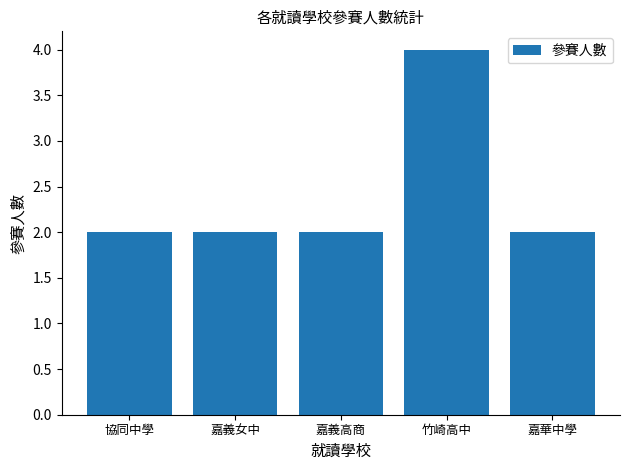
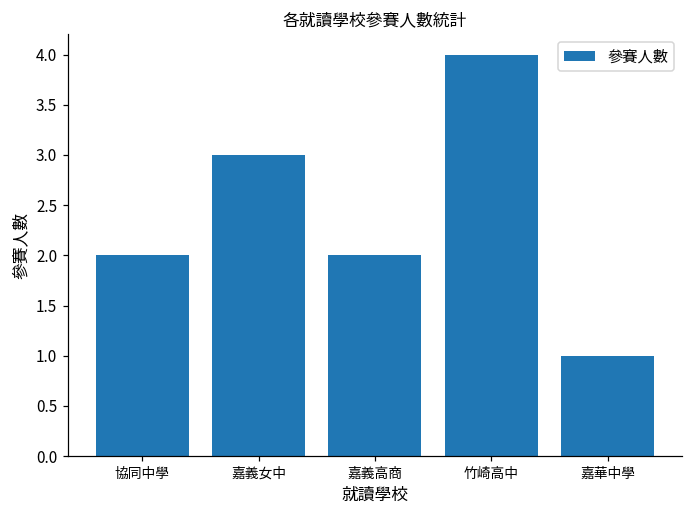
  {
    "協同中學": 2,
-   "嘉義女中": 2,
+   "嘉義女中": 3,
    "嘉義高商": 2,
    "竹崎高中": 4,
-   "嘉華中學": 2
+   "嘉華中學": 1
  }
